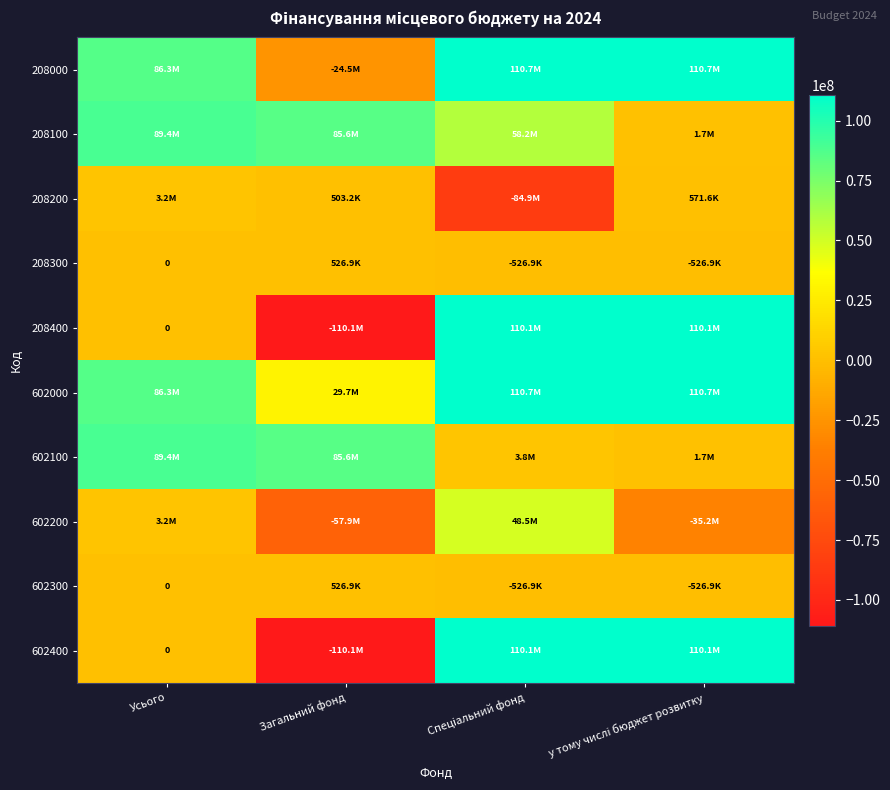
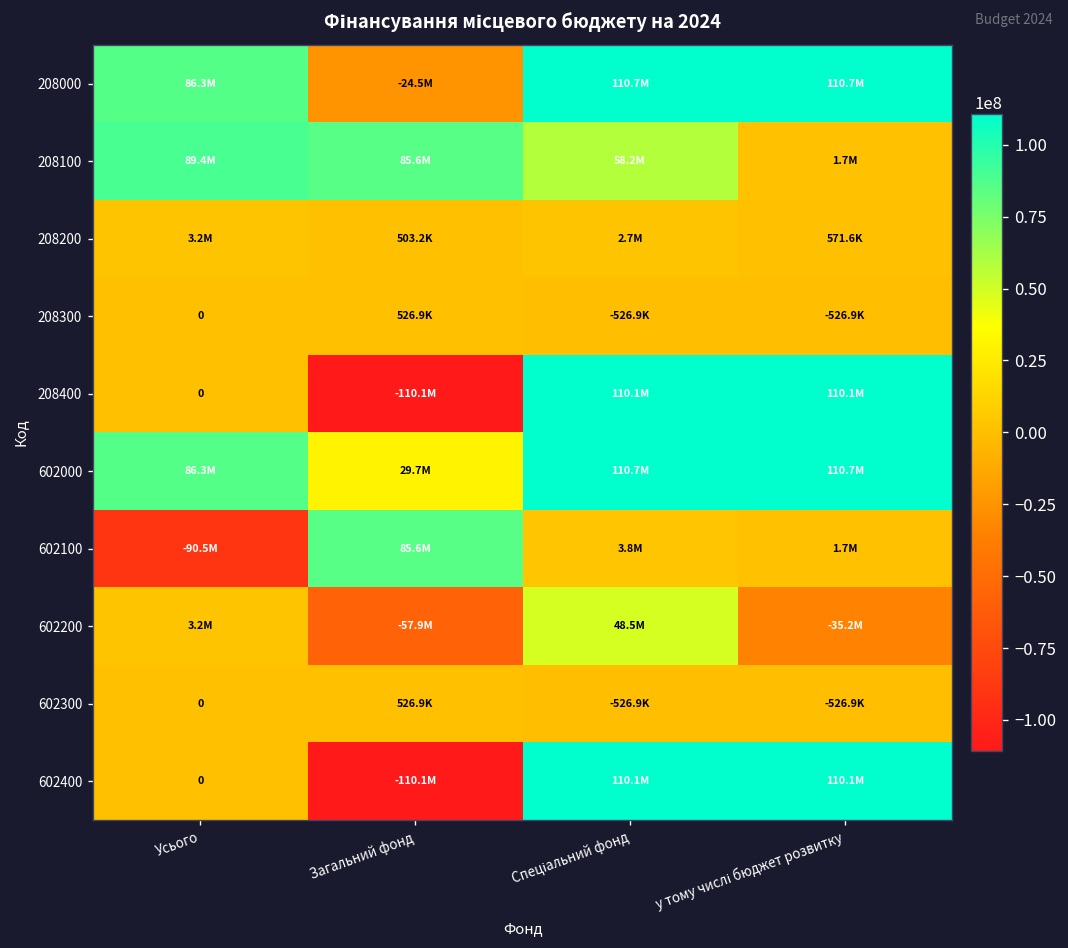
  {
    "208000": {
      "Усього": "86.3M",
      "Загальний фонд": "-24.5M",
      "Спеціальний фонд": "110.7M",
      "у тому числі бюджет розвитку": "110.7M"
    },
    "208100": {
      "Усього": "89.4M",
      "Загальний фонд": "85.6M",
      "Спеціальний фонд": "58.2M",
      "у тому числі бюджет розвитку": "1.7M"
    },
    "208200": {
      "Усього": "3.2M",
      "Загальний фонд": "503.2K",
-     "Спеціальний фонд": "-84.9M",
+     "Спеціальний фонд": "2.7M",
      "у тому числі бюджет розвитку": "571.6K"
    },
    "208300": {
      "Усього": "0",
      "Загальний фонд": "526.9K",
      "Спеціальний фонд": "-526.9K",
      "у тому числі бюджет розвитку": "-526.9K"
    },
    "208400": {
      "Усього": "0",
      "Загальний фонд": "-110.1M",
      "Спеціальний фонд": "110.1M",
      "у тому числі бюджет розвитку": "110.1M"
    },
    "602000": {
      "Усього": "86.3M",
      "Загальний фонд": "29.7M",
      "Спеціальний фонд": "110.7M",
      "у тому числі бюджет розвитку": "110.7M"
    },
    "602100": {
-     "Усього": "89.4M",
+     "Усього": "-90.5M",
      "Загальний фонд": "85.6M",
      "Спеціальний фонд": "3.8M",
      "у тому числі бюджет розвитку": "1.7M"
    },
    "602200": {
      "Усього": "3.2M",
      "Загальний фонд": "-57.9M",
      "Спеціальний фонд": "48.5M",
      "у тому числі бюджет розвитку": "-35.2M"
    },
    "602300": {
      "Усього": "0",
      "Загальний фонд": "526.9K",
      "Спеціальний фонд": "-526.9K",
      "у тому числі бюджет розвитку": "-526.9K"
    },
    "602400": {
      "Усього": "0",
      "Загальний фонд": "-110.1M",
      "Спеціальний фонд": "110.1M",
      "у тому числі бюджет розвитку": "110.1M"
    }
  }
